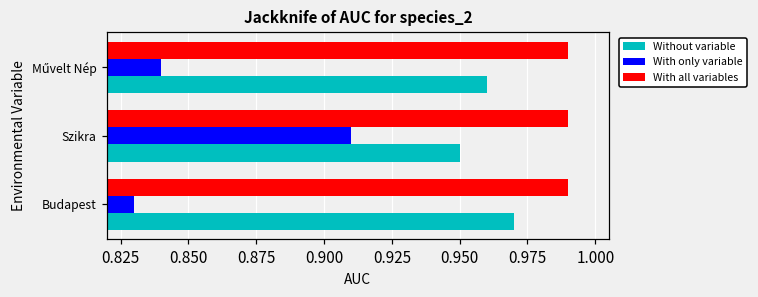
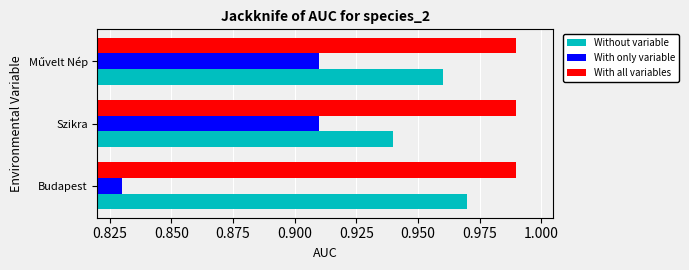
  {
    "Without variable": {
      "Művelt Nép": 0.96,
-     "Szikra": 0.95,
+     "Szikra": 0.94,
      "Budapest": 0.97
    },
    "With only variable": {
-     "Művelt Nép": 0.84,
+     "Művelt Nép": 0.91,
      "Szikra": 0.91,
      "Budapest": 0.83
    },
    "With all variables": {
      "Művelt Nép": 0.99,
      "Szikra": 0.99,
      "Budapest": 0.99
    }
  }
